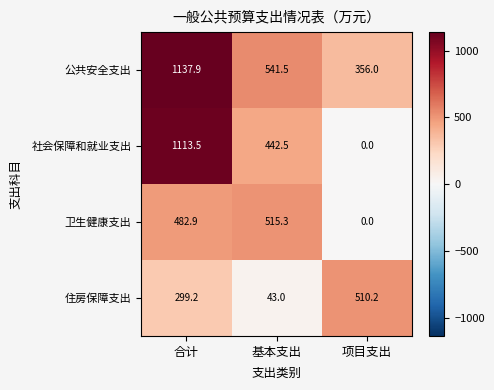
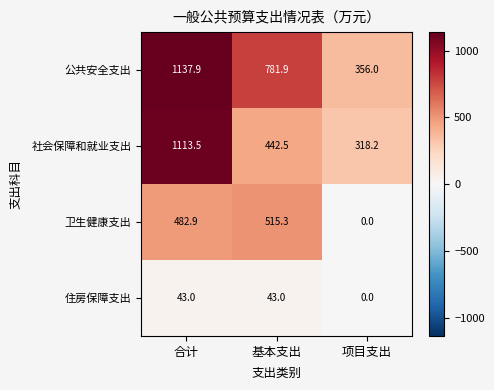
  {
    "公共安全支出": {
      "合计": 1137.9,
-     "基本支出": 541.5,
+     "基本支出": 781.9,
      "项目支出": 356.0
    },
    "社会保障和就业支出": {
      "合计": 1113.5,
      "基本支出": 442.5,
-     "项目支出": 0.0
+     "项目支出": 318.2
    },
    "卫生健康支出": {
      "合计": 482.9,
      "基本支出": 515.3,
      "项目支出": 0.0
    },
    "住房保障支出": {
-     "合计": 299.2,
+     "合计": 43.0,
      "基本支出": 43.0,
-     "项目支出": 510.2
+     "项目支出": 0.0
    }
  }
